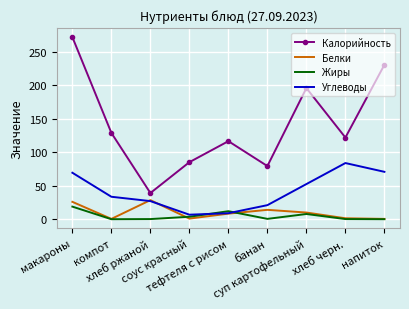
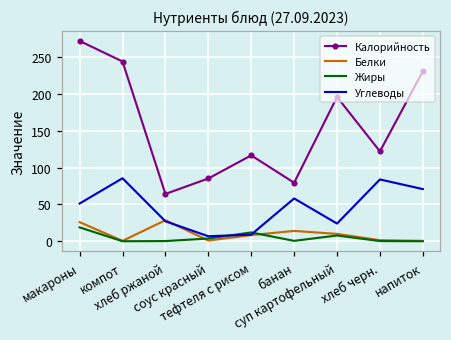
  {
    "Калорийность": {
      "макароны": 270,
-     "компот": 130,
-     "хлеб ржаной": 40,
+     "компот": 240,
+     "хлеб ржаной": 60,
      "соус красный": 90,
      "тефтеля с рисом": 120,
      "банан": 80,
      "хлеб черн.": 120
    },
    "Белки": {
      "макароны": 30,
      "банан": 10
    },
    "Жиры": {
      "макароны": 20,
      "хлеб ржаной": 0,
      "банан": 0
    },
    "Углеводы": {
-     "макароны": 70,
-     "компот": 30,
-     "банан": 20,
-     "суп картофельный": 50,
+     "макароны": 50,
+     "компот": 90,
+     "банан": 60,
+     "суп картофельный": 20,
      "хлеб черн.": 80,
      "напиток": 70
    }
  }
